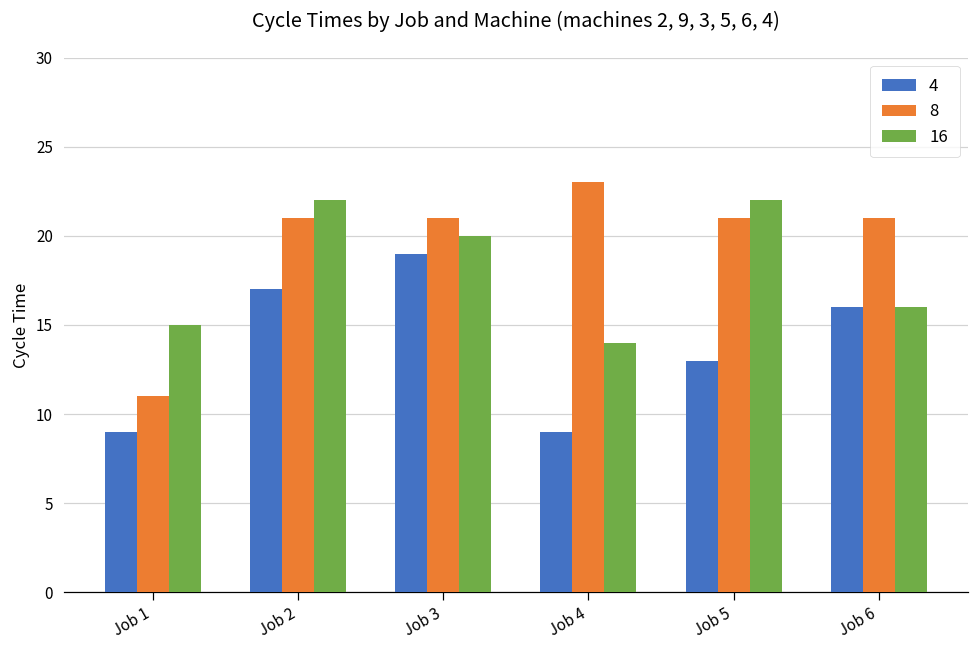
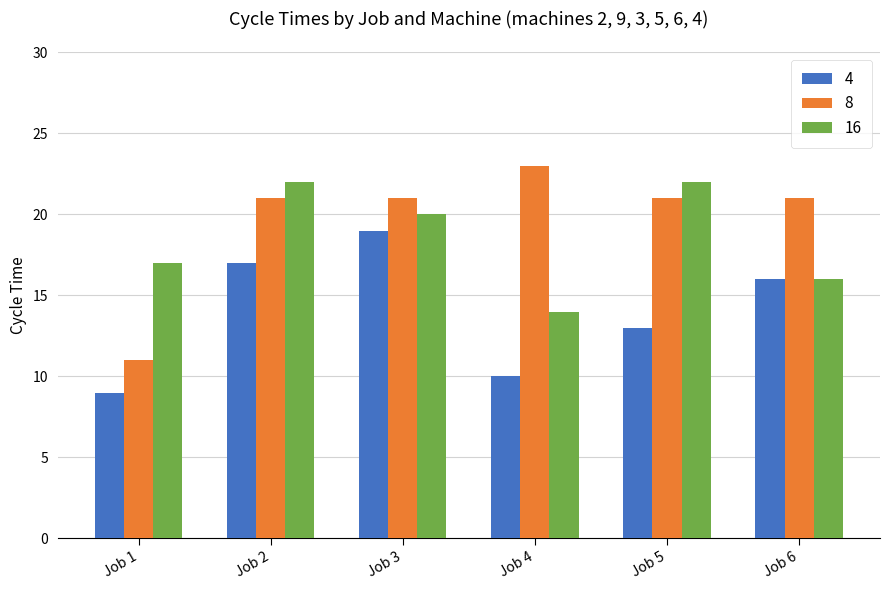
  {
    "4": {
      "Job 1": 9,
      "Job 2": 17,
      "Job 3": 19,
-     "Job 4": 9,
+     "Job 4": 10,
      "Job 5": 13,
      "Job 6": 16
    },
    "8": {
      "Job 1": 11,
      "Job 2": 21,
      "Job 3": 21,
      "Job 4": 23,
      "Job 5": 21,
      "Job 6": 21
    },
    "16": {
-     "Job 1": 15,
+     "Job 1": 17,
      "Job 2": 22,
      "Job 3": 20,
      "Job 4": 14,
      "Job 5": 22,
      "Job 6": 16
    }
  }
